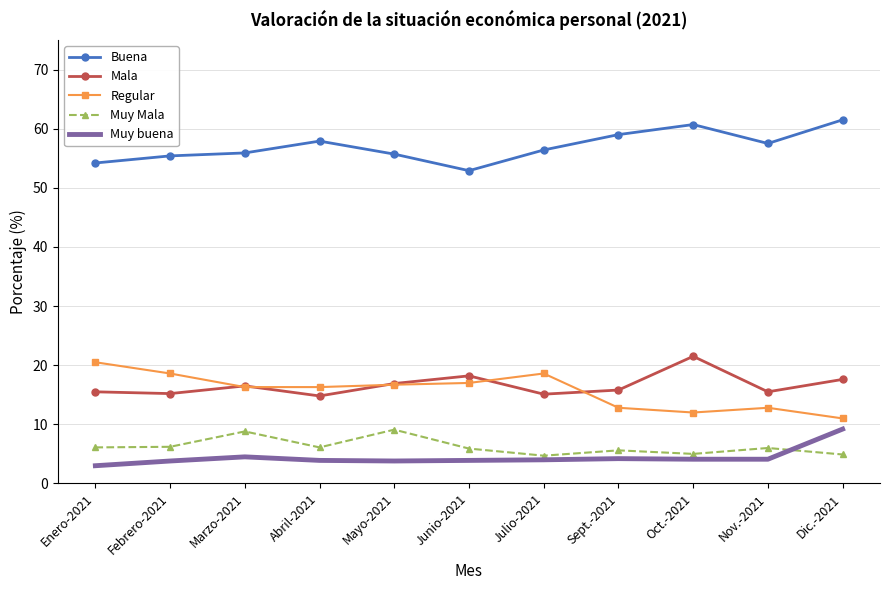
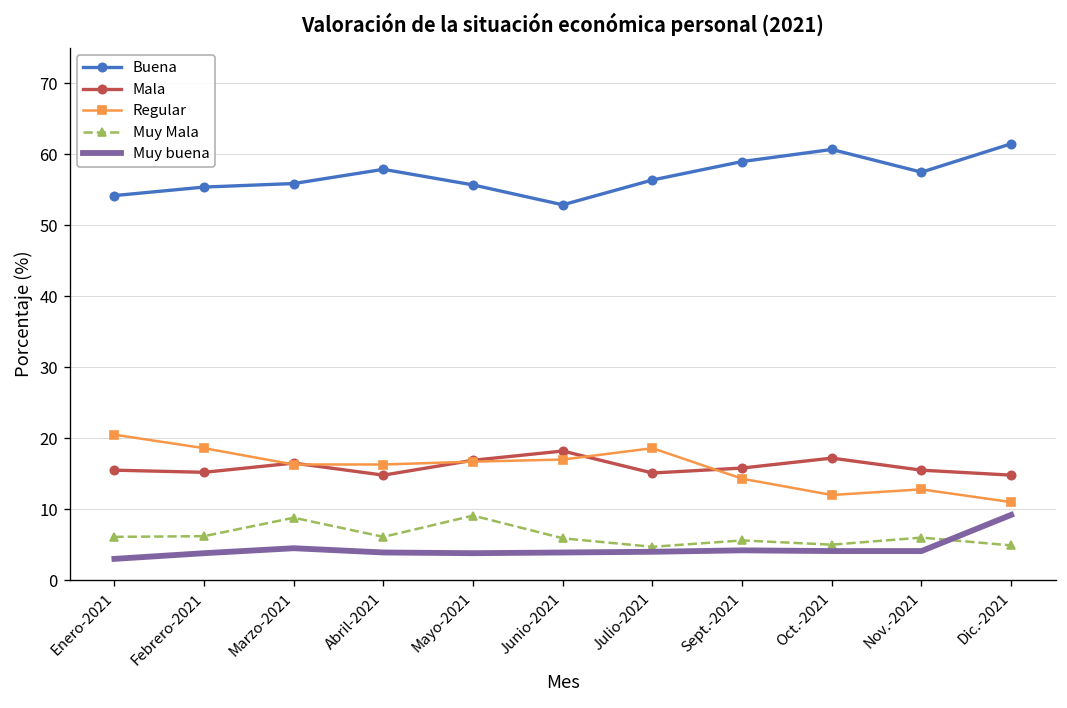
  {
    "Buena": {
      "Enero-2021": 54,
      "Febrero-2021": 55,
      "Marzo-2021": 56,
      "Abril-2021": 58,
      "Mayo-2021": 56,
      "Junio-2021": 53,
      "Julio-2021": 56,
      "Sept.-2021": 59,
      "Oct.-2021": 61,
      "Nov.-2021": 58,
      "Dic.-2021": 62
    },
    "Mala": {
      "Enero-2021": 16,
      "Febrero-2021": 15,
      "Abril-2021": 15,
      "Junio-2021": 18,
      "Julio-2021": 15,
      "Sept.-2021": 16,
-     "Oct.-2021": 22,
+     "Oct.-2021": 17,
      "Nov.-2021": 16,
-     "Dic.-2021": 18
+     "Dic.-2021": 15
    },
    "Regular": {
      "Enero-2021": 21,
      "Febrero-2021": 19,
      "Abril-2021": 16,
      "Junio-2021": 17,
      "Julio-2021": 19,
-     "Sept.-2021": 13,
+     "Sept.-2021": 14,
      "Oct.-2021": 12,
      "Nov.-2021": 13,
      "Dic.-2021": 11
    },
    "Muy Mala": {
      "Enero-2021": 6,
      "Febrero-2021": 6,
      "Marzo-2021": 9,
      "Abril-2021": 6,
      "Mayo-2021": 9,
      "Junio-2021": 6,
      "Julio-2021": 5,
      "Sept.-2021": 6,
      "Oct.-2021": 5,
      "Nov.-2021": 6,
      "Dic.-2021": 5
    },
    "Muy buena": {
      "Enero-2021": 3,
      "Febrero-2021": 4,
      "Marzo-2021": 5,
      "Abril-2021": 4,
      "Mayo-2021": 4,
      "Junio-2021": 4,
      "Julio-2021": 4,
      "Sept.-2021": 4,
      "Oct.-2021": 4,
      "Nov.-2021": 4,
      "Dic.-2021": 9
    }
  }
